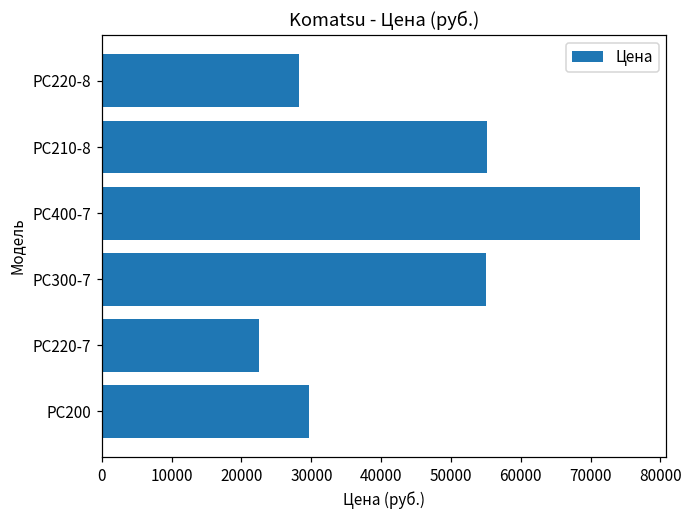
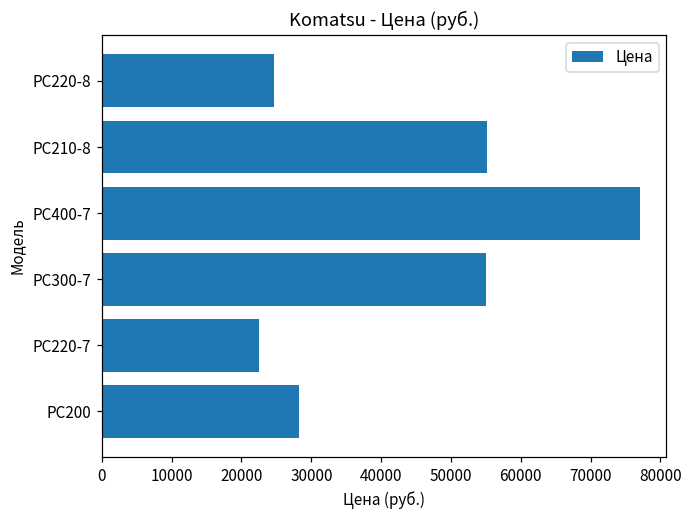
  {
-   "PC220-8": 28000,
+   "PC220-8": 25000,
    "PC210-8": 55000,
    "PC400-7": 77000,
    "PC300-7": 55000,
    "PC220-7": 23000,
-   "PC200": 30000
+   "PC200": 28000
  }
